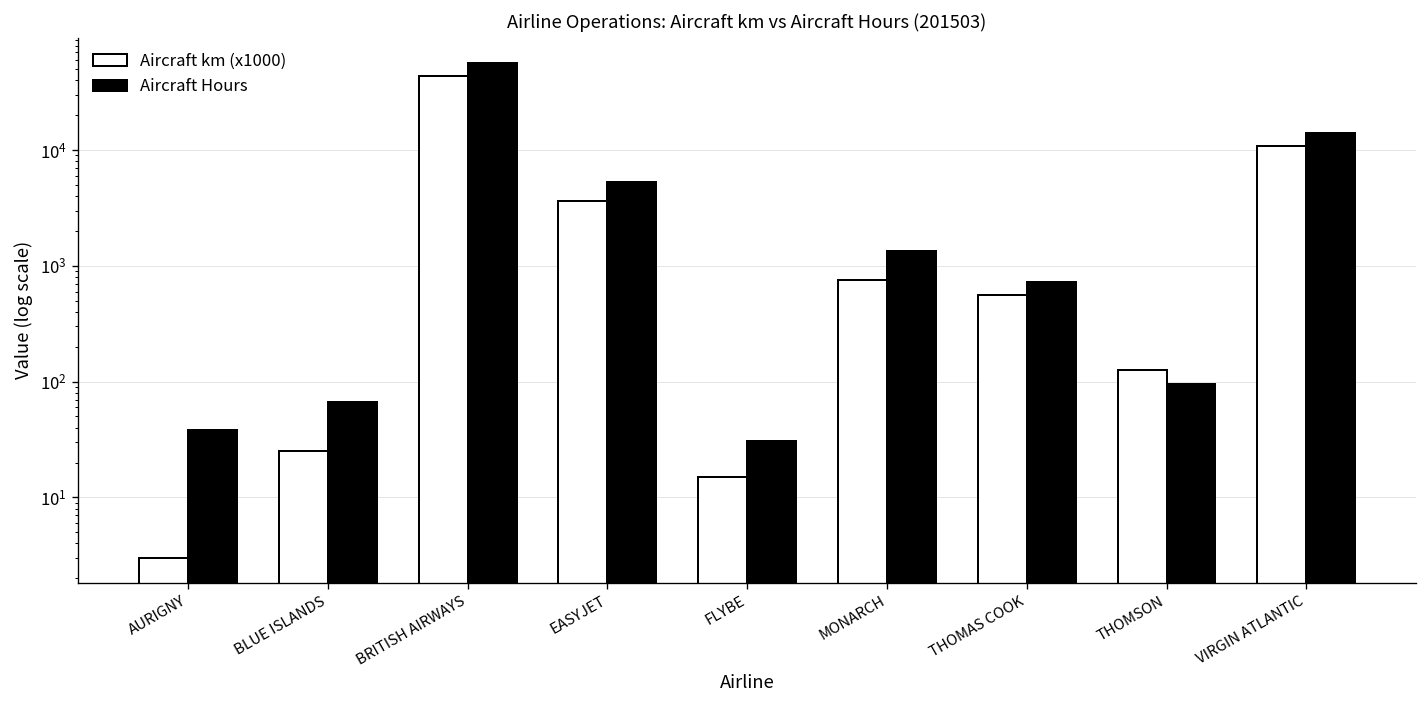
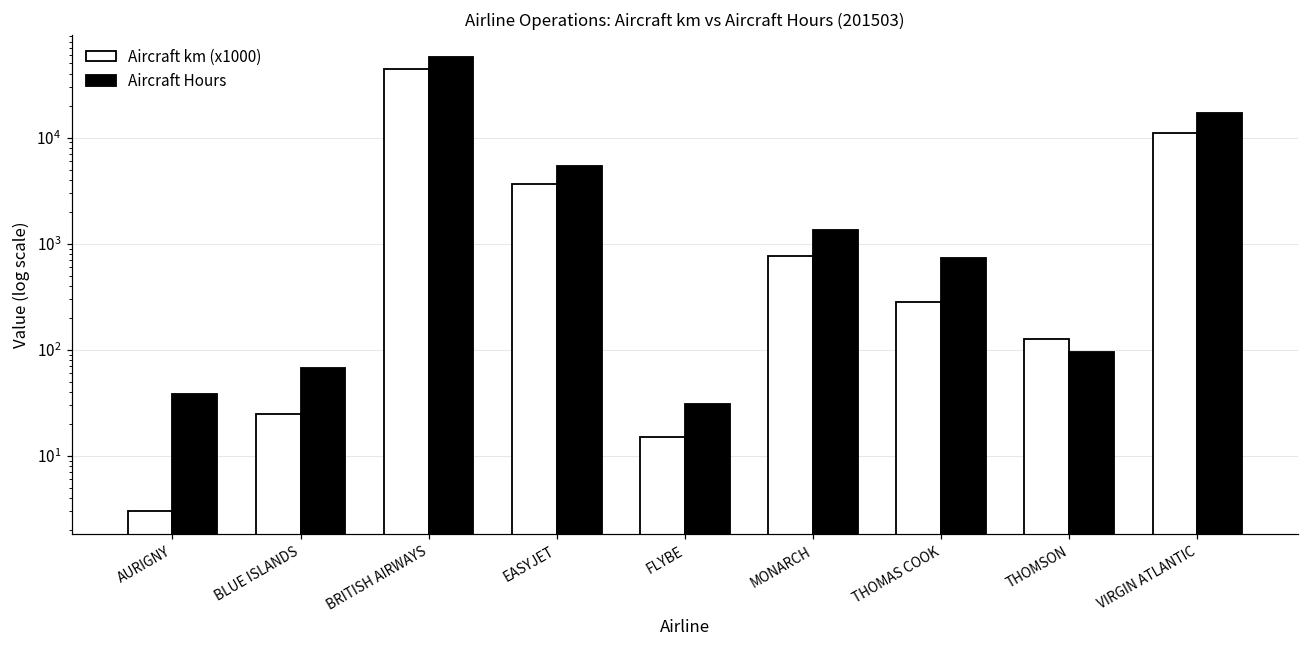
  {
    "Aircraft km (x1000)": {
      "AURIGNY": 3,
      "BLUE ISLANDS": 25,
      "BRITISH AIRWAYS": 40000,
      "EASYJET": 3600,
      "FLYBE": 15,
      "MONARCH": 800,
-     "THOMAS COOK": 600,
+     "THOMAS COOK": 290,
      "THOMSON": 130,
      "VIRGIN ATLANTIC": 11000
    },
    "Aircraft Hours": {
      "AURIGNY": 38,
      "BLUE ISLANDS": 70,
      "BRITISH AIRWAYS": 60000,
      "EASYJET": 5000,
      "FLYBE": 31,
      "MONARCH": 1300,
      "THOMAS COOK": 700,
      "THOMSON": 90,
-     "VIRGIN ATLANTIC": 14000
+     "VIRGIN ATLANTIC": 17000
    }
  }
